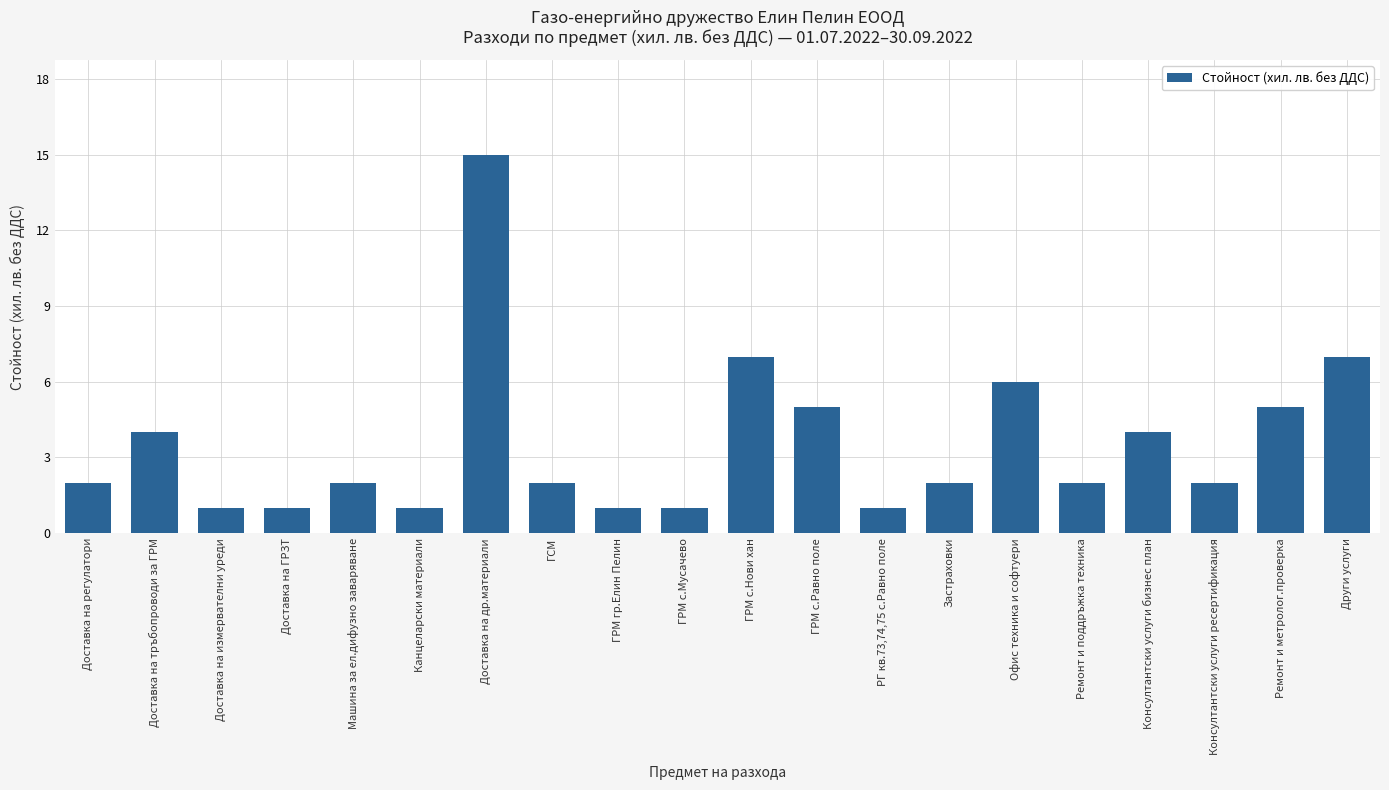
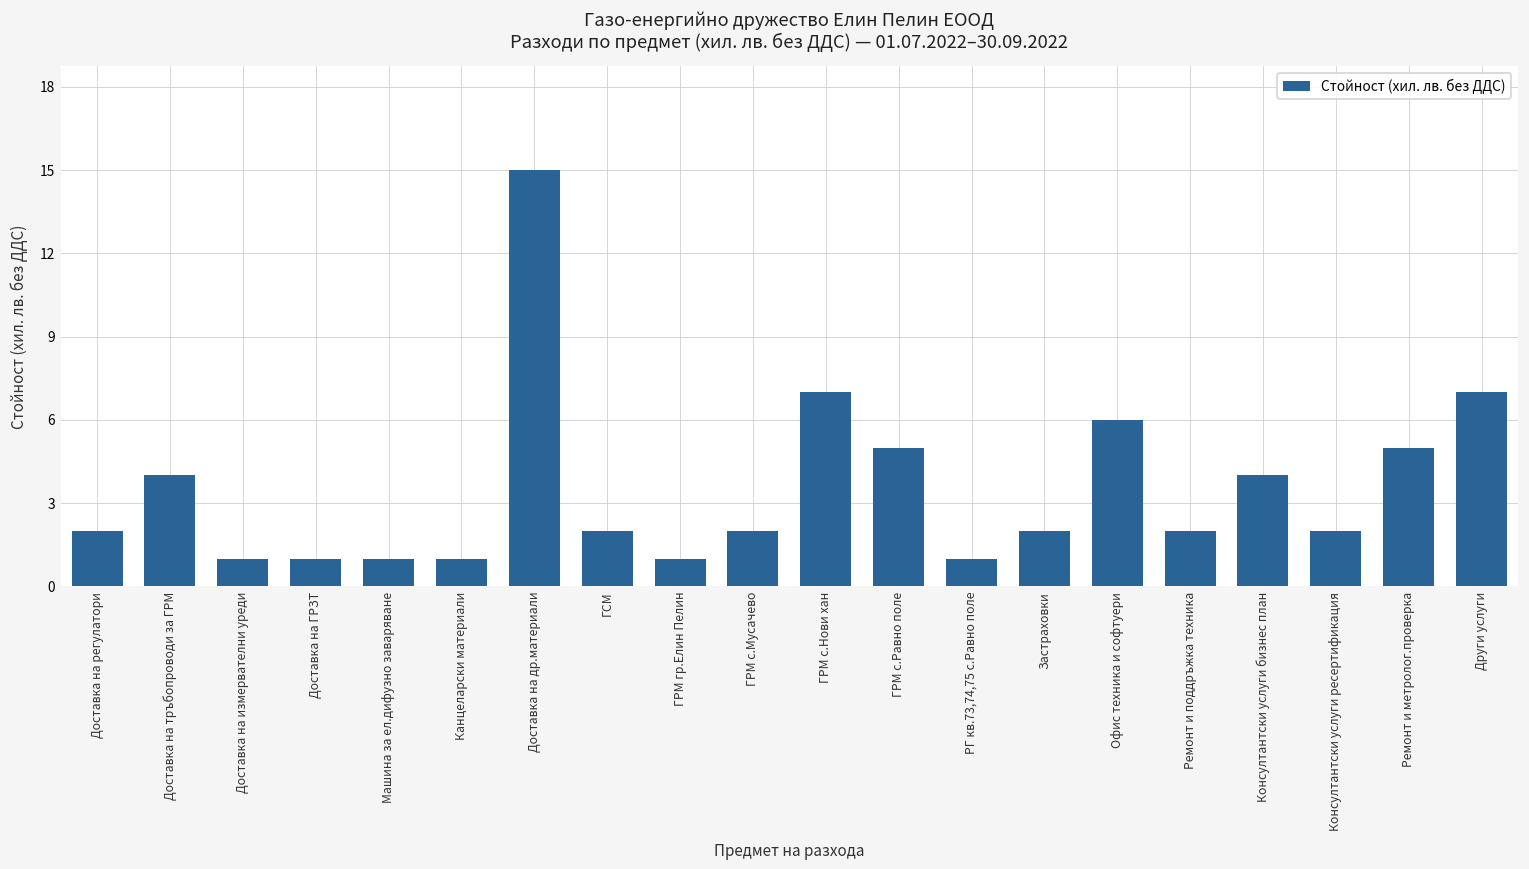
  {
    "Доставка на регулатори": 2,
    "Доставка на тръбопроводи за ГРМ": 4,
    "Доставка на измервателни уреди": 1,
    "Доставка на ГРЗТ": 1,
-   "Машина за ел.дифузно заваряване": 2,
+   "Машина за ел.дифузно заваряване": 1,
    "Канцеларски материали": 1,
    "Доставка на др.материали": 15,
    "ГСМ": 2,
    "ГРМ гр.Елин Пелин": 1,
-   "ГРМ с.Мусачево": 1,
+   "ГРМ с.Мусачево": 2,
    "ГРМ с.Нови хан": 7,
    "ГРМ с.Равно поле": 5,
    "РГ кв.73,74,75 с.Равно поле": 1,
    "Застраховки": 2,
    "Офис техника и софтуери": 6,
    "Ремонт и поддръжка техника": 2,
    "Консултантски услуги бизнес план": 4,
    "Консултантски услуги ресертификация": 2,
    "Ремонт и метролог.проверка": 5,
    "Други услуги": 7
  }
